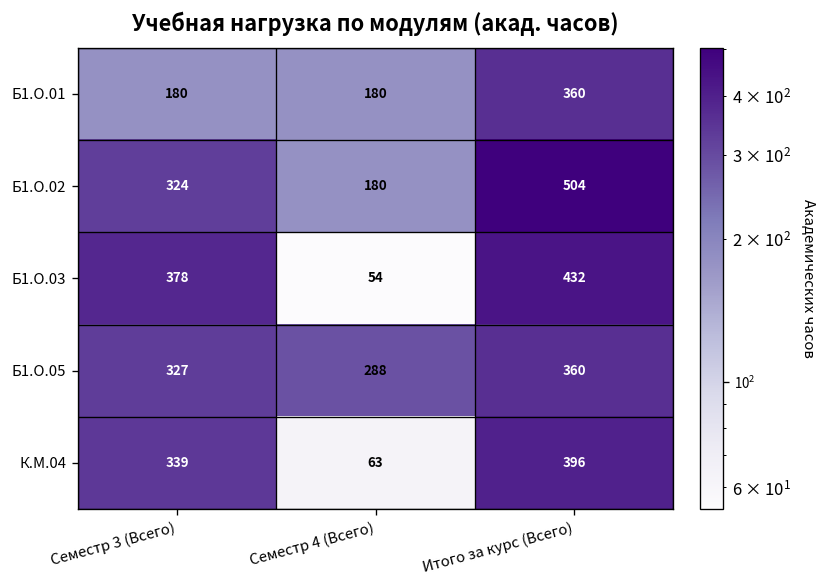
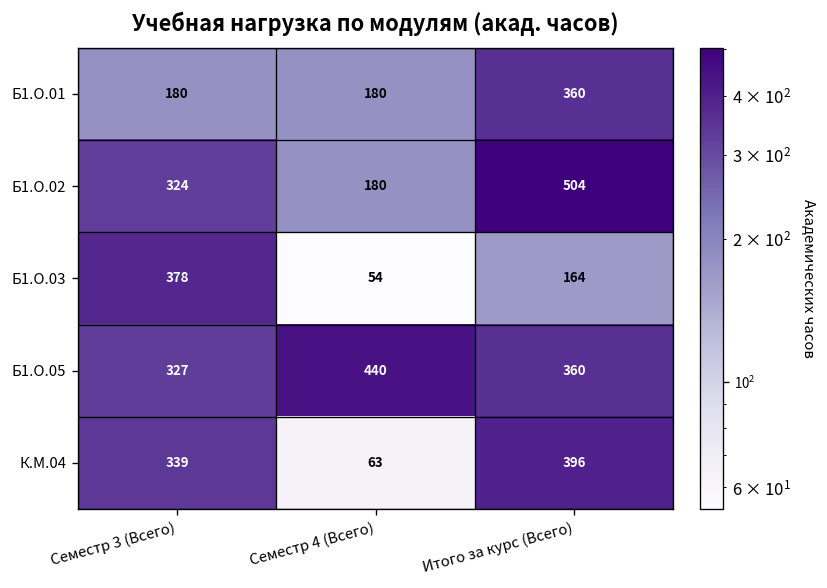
  {
    "Б1.О.01": {
      "Семестр 3 (Всего)": 180,
      "Семестр 4 (Всего)": 180,
      "Итого за курс (Всего)": 360
    },
    "Б1.О.02": {
      "Семестр 3 (Всего)": 324,
      "Семестр 4 (Всего)": 180,
      "Итого за курс (Всего)": 504
    },
    "Б1.О.03": {
      "Семестр 3 (Всего)": 378,
      "Семестр 4 (Всего)": 54,
-     "Итого за курс (Всего)": 432
+     "Итого за курс (Всего)": 164
    },
    "Б1.О.05": {
      "Семестр 3 (Всего)": 327,
-     "Семестр 4 (Всего)": 288,
+     "Семестр 4 (Всего)": 440,
      "Итого за курс (Всего)": 360
    },
    "К.М.04": {
      "Семестр 3 (Всего)": 339,
      "Семестр 4 (Всего)": 63,
      "Итого за курс (Всего)": 396
    }
  }
